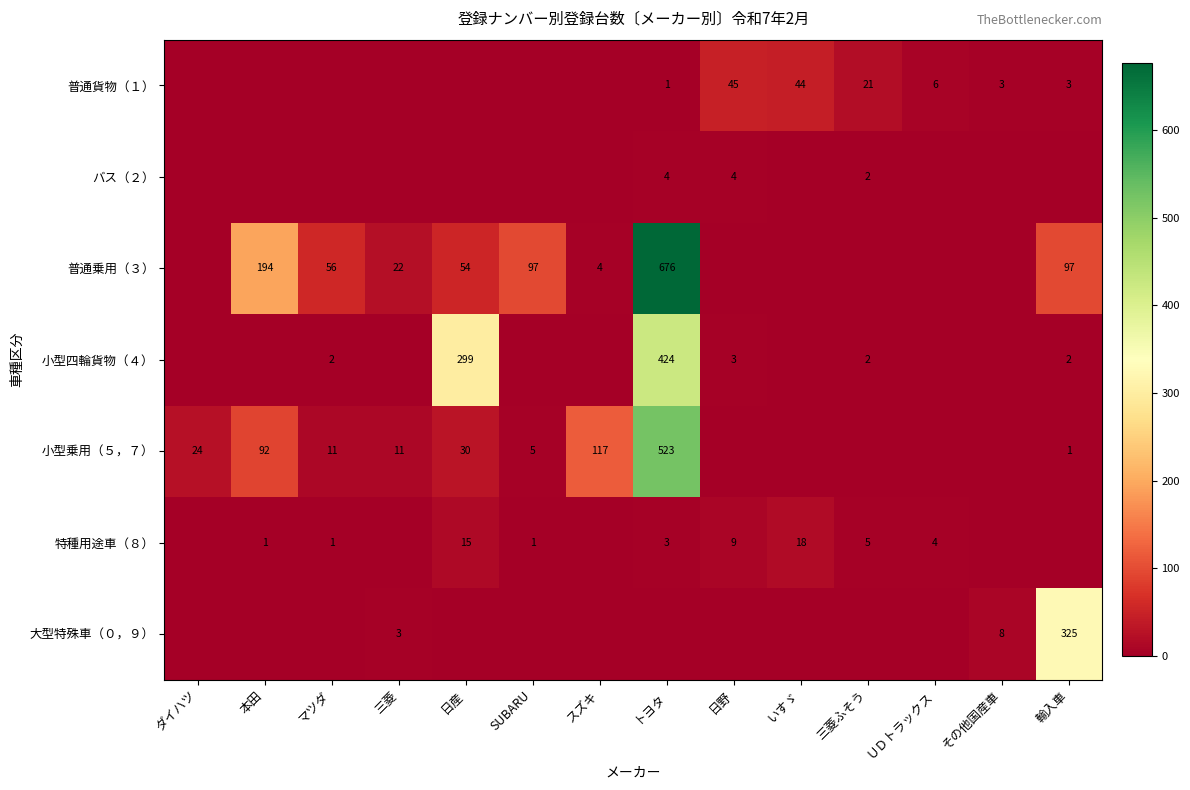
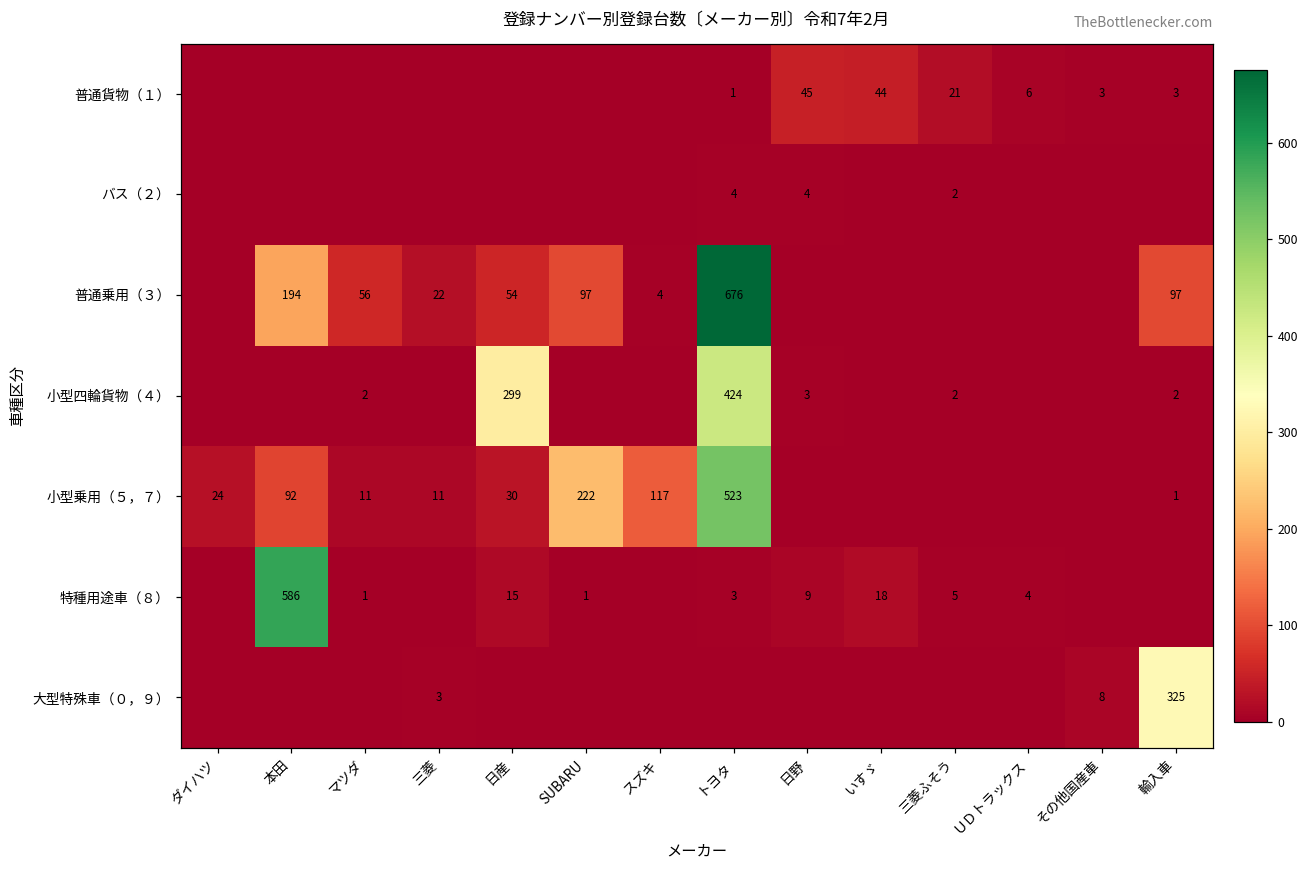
  {
    "普通貨物（１）": {
      "トヨタ": 1,
      "日野": 45,
      "いすゞ": 44,
      "三菱ふそう": 21,
      "ＵＤトラックス": 6,
      "その他国産車": 3,
      "輸入車": 3
    },
    "バス（２）": {
      "トヨタ": 4,
      "日野": 4,
      "三菱ふそう": 2
    },
    "普通乗用（３）": {
      "本田": 194,
      "マツダ": 56,
      "三菱": 22,
      "日産": 54,
      "SUBARU": 97,
      "スズキ": 4,
      "トヨタ": 676,
      "輸入車": 97
    },
    "小型四輪貨物（４）": {
      "マツダ": 2,
      "日産": 299,
      "トヨタ": 424,
      "日野": 3,
      "三菱ふそう": 2,
      "輸入車": 2
    },
    "小型乗用（５，７）": {
      "ダイハツ": 24,
      "本田": 92,
      "マツダ": 11,
      "三菱": 11,
      "日産": 30,
-     "SUBARU": 5,
+     "SUBARU": 222,
      "スズキ": 117,
      "トヨタ": 523,
      "輸入車": 1
    },
    "特種用途車（８）": {
-     "本田": 1,
+     "本田": 586,
      "マツダ": 1,
      "日産": 15,
      "SUBARU": 1,
      "トヨタ": 3,
      "日野": 9,
      "いすゞ": 18,
      "三菱ふそう": 5,
      "ＵＤトラックス": 4
    },
    "大型特殊車（０，９）": {
      "三菱": 3,
      "その他国産車": 8,
      "輸入車": 325
    }
  }
